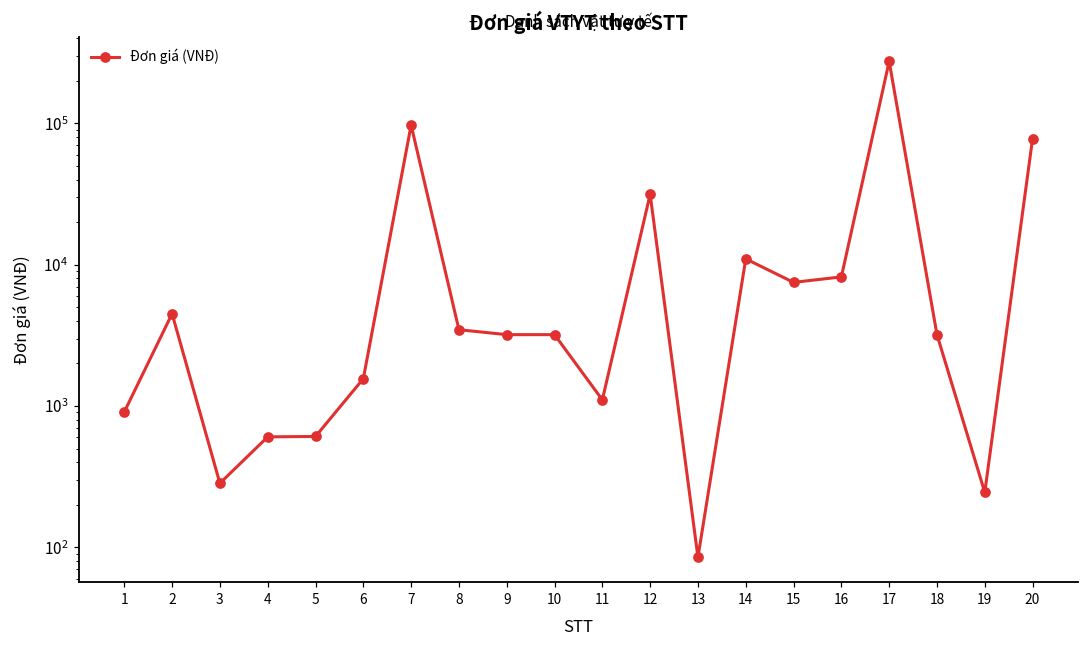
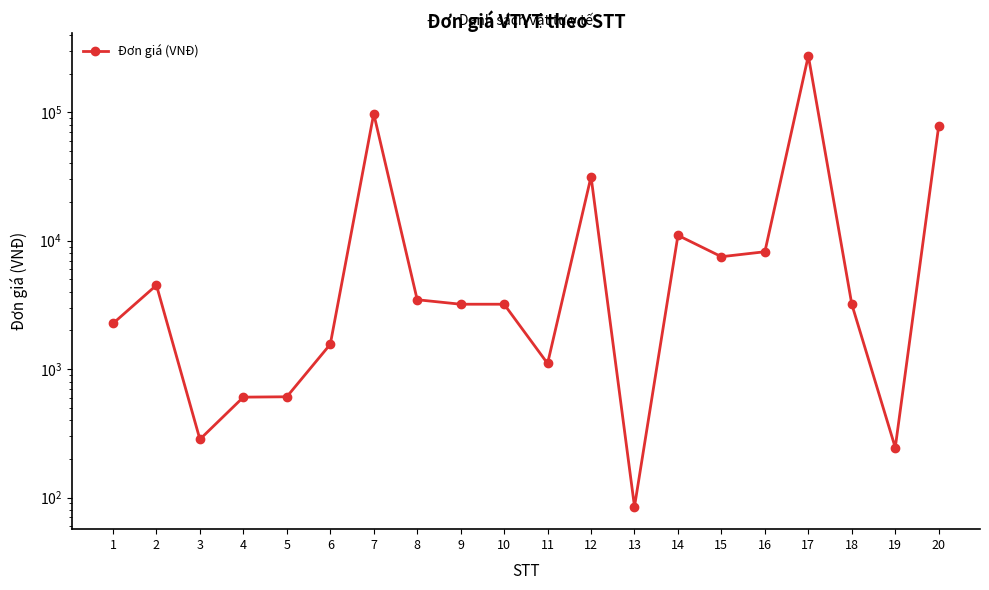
  {
-   "1": 900,
+   "1": 2300,
    "2": 4500,
    "3": 280,
    "4": 600,
    "5": 600,
    "6": 1600,
    "7": 100000,
    "8": 3500,
    "9": 3200,
    "10": 3200,
    "11": 1100,
    "12": 32000,
    "13": 90,
    "14": 11000,
    "15": 8000,
    "16": 8000,
    "17": 280000,
    "18": 3200,
    "19": 250,
    "20": 80000
  }
